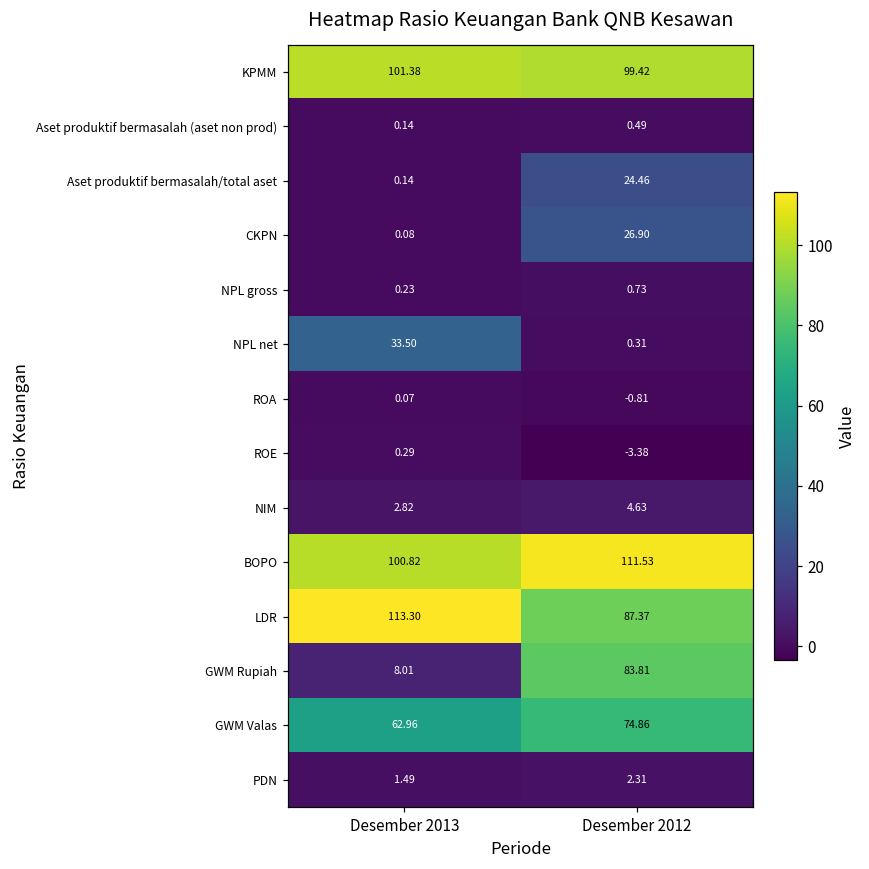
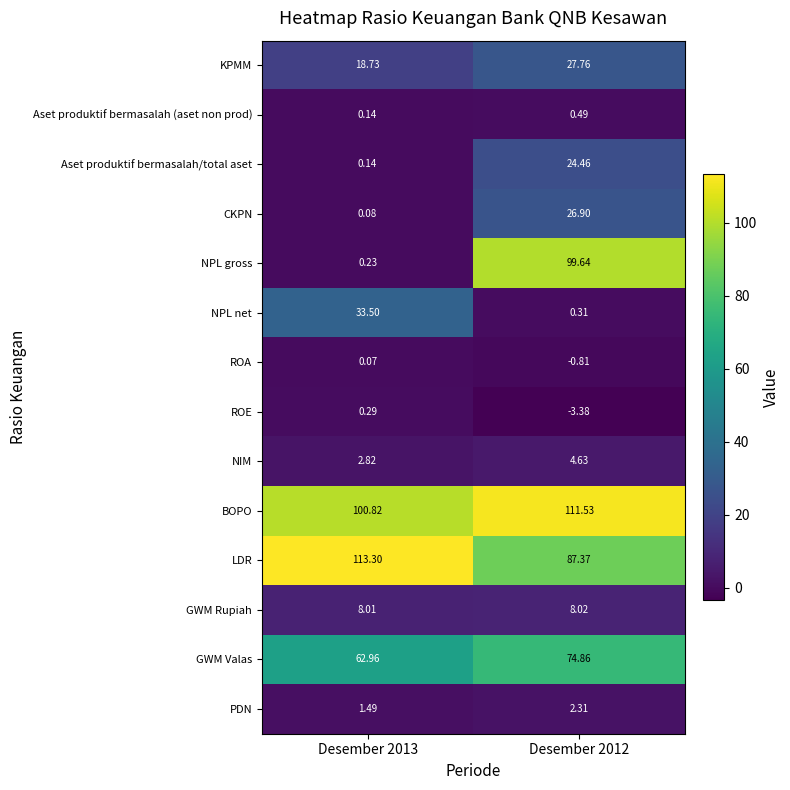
  {
    "KPMM": {
-     "Desember 2013": 101.38,
-     "Desember 2012": 99.42
+     "Desember 2013": 18.73,
+     "Desember 2012": 27.76
    },
    "Aset produktif bermasalah (aset non prod)": {
      "Desember 2013": 0.14,
      "Desember 2012": 0.49
    },
    "Aset produktif bermasalah/total aset": {
      "Desember 2013": 0.14,
      "Desember 2012": 24.46
    },
    "CKPN": {
      "Desember 2013": 0.08,
      "Desember 2012": 26.90
    },
    "NPL gross": {
      "Desember 2013": 0.23,
-     "Desember 2012": 0.73
+     "Desember 2012": 99.64
    },
    "NPL net": {
      "Desember 2013": 33.50,
      "Desember 2012": 0.31
    },
    "ROA": {
      "Desember 2013": 0.07,
      "Desember 2012": -0.81
    },
    "ROE": {
      "Desember 2013": 0.29,
      "Desember 2012": -3.38
    },
    "NIM": {
      "Desember 2013": 2.82,
      "Desember 2012": 4.63
    },
    "BOPO": {
      "Desember 2013": 100.82,
      "Desember 2012": 111.53
    },
    "LDR": {
      "Desember 2013": 113.30,
      "Desember 2012": 87.37
    },
    "GWM Rupiah": {
      "Desember 2013": 8.01,
-     "Desember 2012": 83.81
+     "Desember 2012": 8.02
    },
    "GWM Valas": {
      "Desember 2013": 62.96,
      "Desember 2012": 74.86
    },
    "PDN": {
      "Desember 2013": 1.49,
      "Desember 2012": 2.31
    }
  }
